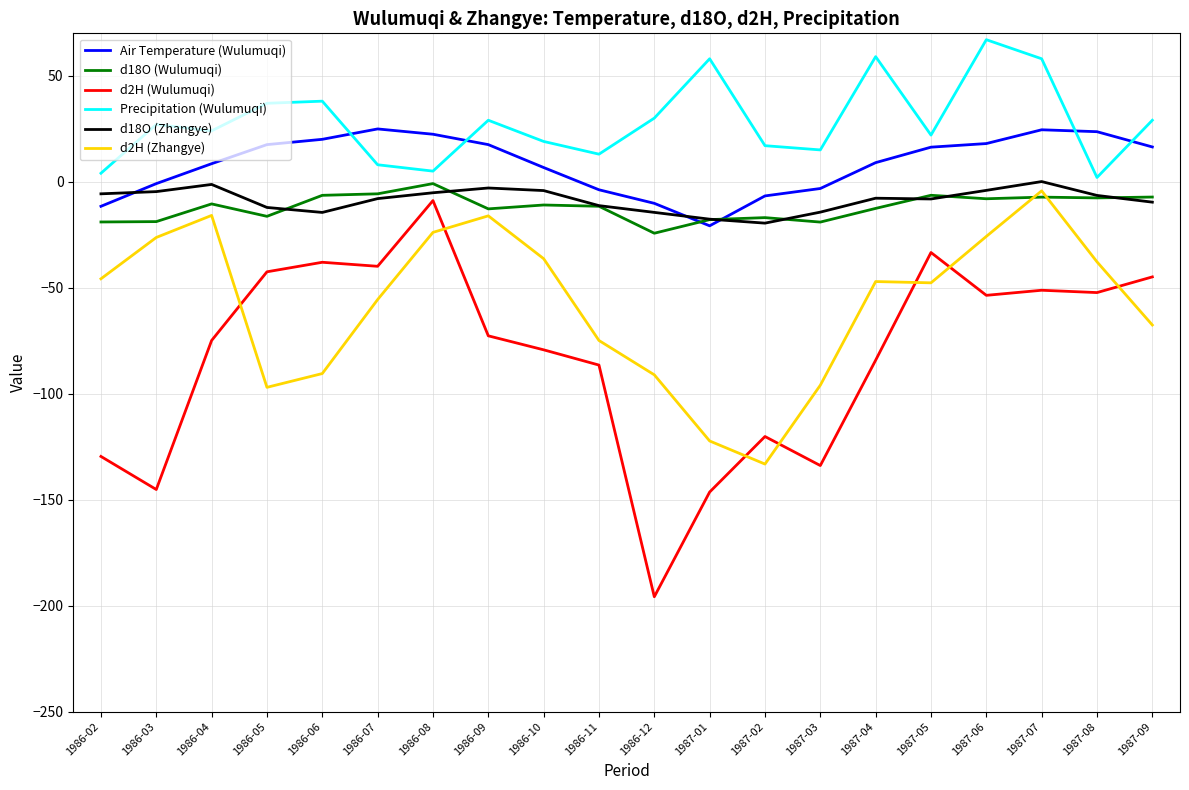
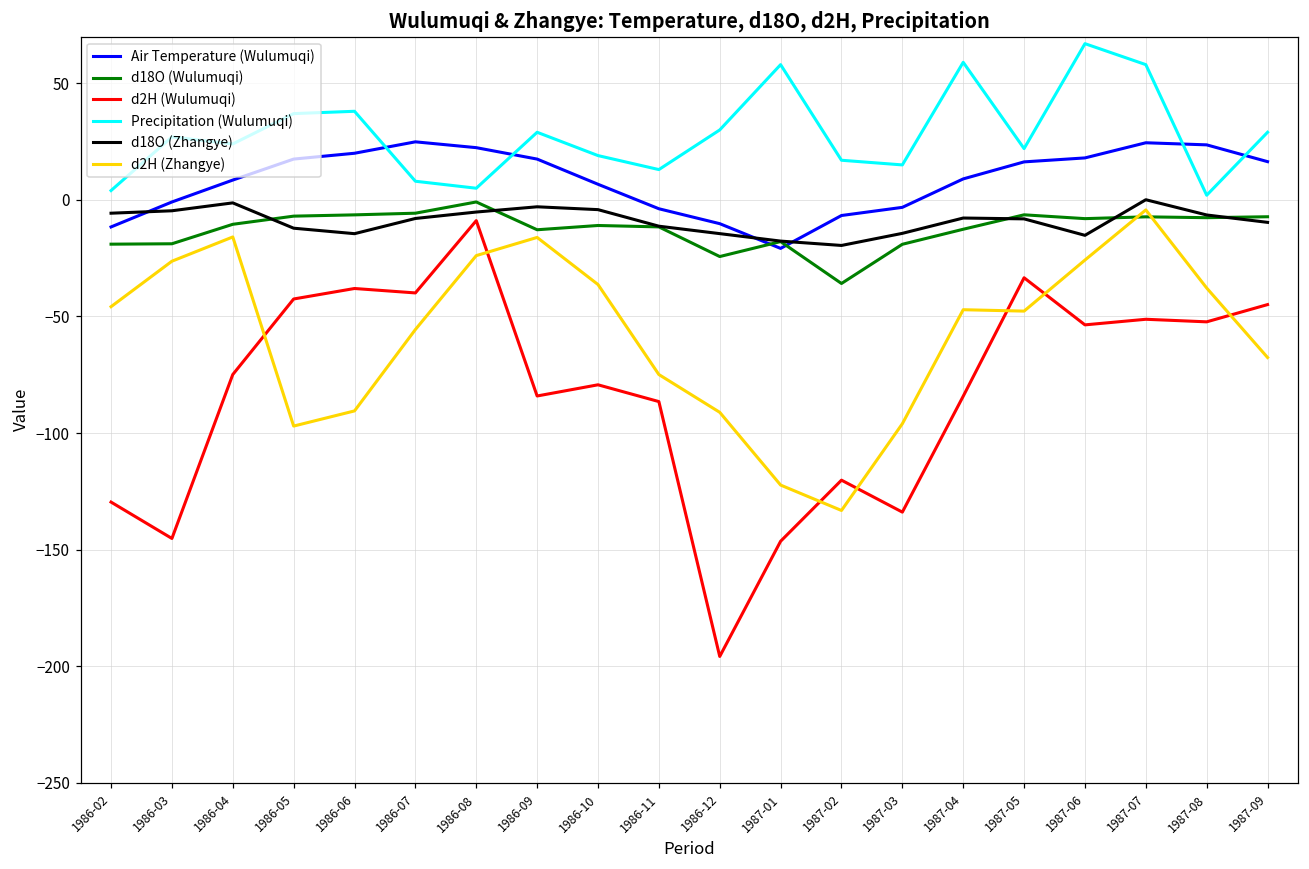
  {
    "Air Temperature (Wulumuqi)": {
      "1986-02": -12,
      "1986-03": -1,
      "1986-04": 9,
      "1986-06": 20,
      "1986-07": 25,
      "1986-08": 22,
      "1986-09": 18,
      "1986-10": 7,
      "1986-11": -4,
      "1986-12": -10,
      "1987-01": -21,
      "1987-02": -7,
      "1987-03": -3,
      "1987-04": 9,
      "1987-05": 16,
      "1987-06": 18,
      "1987-07": 25,
      "1987-08": 24,
      "1987-09": 16
    },
    "d18O (Wulumuqi)": {
      "1986-02": -19,
      "1986-03": -19,
      "1986-04": -10,
-     "1986-05": -16,
+     "1986-05": -7,
      "1986-06": -6,
      "1986-07": -6,
      "1986-08": -1,
      "1986-09": -13,
      "1986-10": -11,
      "1986-12": -24,
-     "1987-02": -17,
+     "1987-02": -36,
      "1987-03": -19,
      "1987-04": -13,
      "1987-05": -6,
      "1987-06": -8,
      "1987-07": -7,
      "1987-09": -7
    },
    "d2H (Wulumuqi)": {
      "1986-02": -130,
      "1986-03": -145,
      "1986-04": -75,
      "1986-05": -43,
      "1986-06": -38,
      "1986-07": -40,
      "1986-08": -9,
-     "1986-09": -73,
+     "1986-09": -84,
      "1986-10": -79,
      "1986-11": -87,
      "1986-12": -196,
      "1987-01": -146,
      "1987-02": -120,
      "1987-03": -134,
      "1987-04": -84,
      "1987-05": -33,
      "1987-06": -54,
      "1987-07": -51,
      "1987-08": -52,
      "1987-09": -45
    },
    "Precipitation (Wulumuqi)": {
      "1986-02": 4,
      "1986-06": 38,
      "1986-07": 8,
      "1986-08": 5,
      "1986-09": 29,
      "1986-10": 19,
      "1986-11": 13,
      "1986-12": 30,
      "1987-01": 58,
      "1987-02": 17,
      "1987-03": 15,
      "1987-04": 59,
      "1987-05": 22,
      "1987-06": 67,
      "1987-07": 58,
      "1987-08": 2,
      "1987-09": 29
    },
    "d18O (Zhangye)": {
      "1986-02": -6,
      "1986-03": -5,
      "1986-04": -1,
      "1986-05": -12,
      "1986-06": -14,
      "1986-07": -8,
      "1986-08": -5,
      "1986-09": -3,
      "1986-10": -4,
      "1986-12": -14,
      "1987-02": -20,
      "1987-03": -14,
      "1987-04": -8,
      "1987-05": -8,
-     "1987-06": -4,
+     "1987-06": -15,
      "1987-07": 0,
      "1987-09": -10
    },
    "d2H (Zhangye)": {
      "1986-02": -46,
      "1986-03": -26,
      "1986-04": -16,
      "1986-05": -97,
      "1986-06": -91,
      "1986-07": -56,
      "1986-08": -24,
      "1986-09": -16,
      "1986-10": -36,
      "1986-11": -75,
      "1986-12": -91,
      "1987-01": -122,
      "1987-02": -133,
      "1987-03": -96,
      "1987-04": -47,
      "1987-05": -48,
      "1987-06": -26,
      "1987-07": -4,
      "1987-08": -38,
      "1987-09": -68
    }
  }
